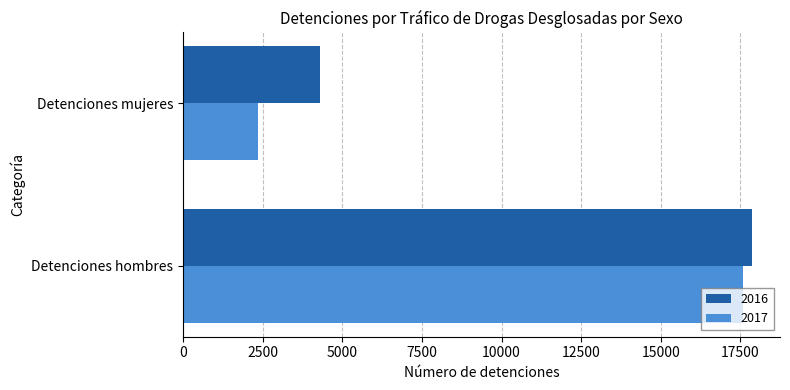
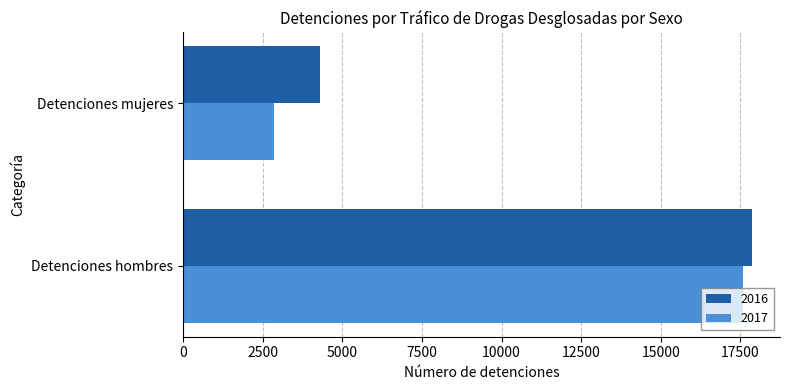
  {
    "2016": {
      "Detenciones mujeres": 4300,
      "Detenciones hombres": 17800
    },
    "2017": {
-     "Detenciones mujeres": 2300
+     "Detenciones mujeres": 2900
    }
  }
